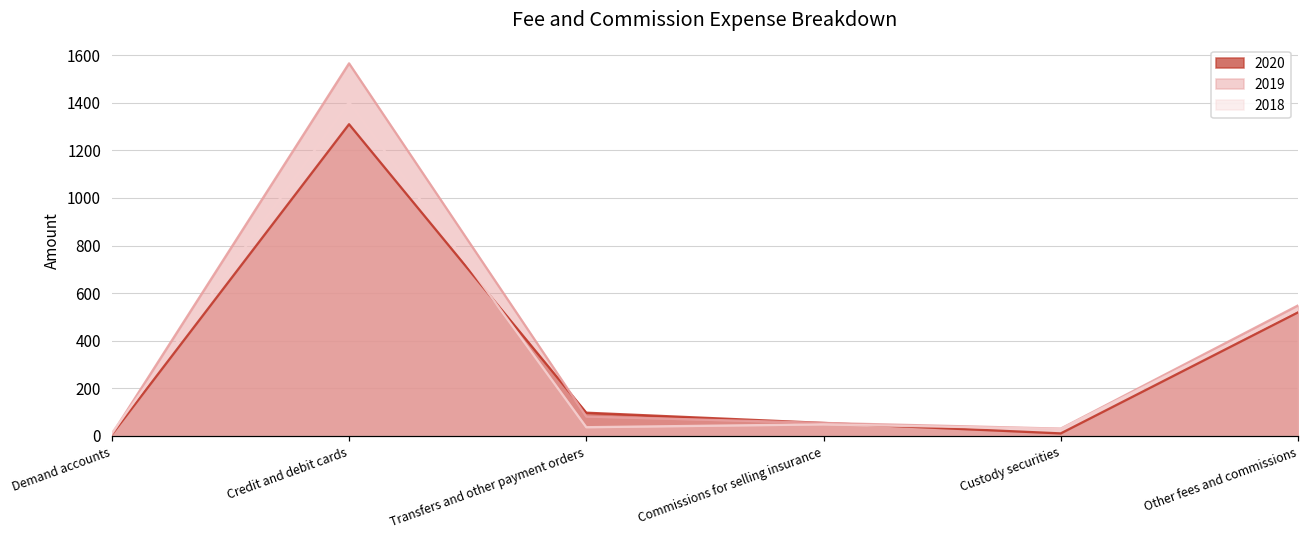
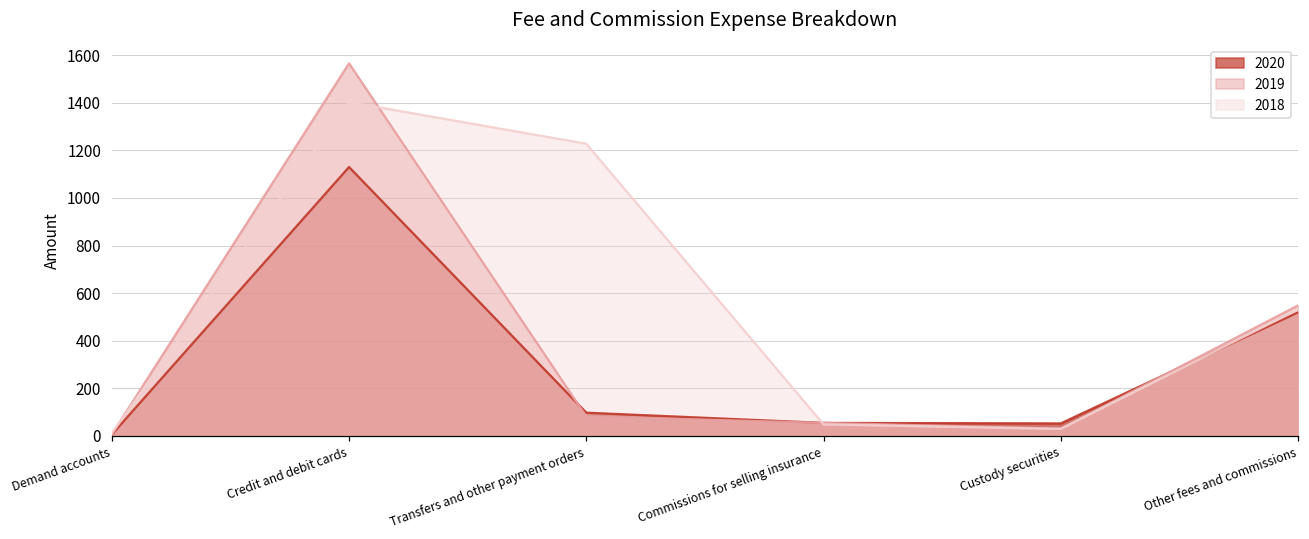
  {
    "2020": {
-     "Credit and debit cards": 1310,
+     "Credit and debit cards": 1130,
      "Transfers and other payment orders": 100,
-     "Custody securities": 10,
+     "Custody securities": 50,
      "Other fees and commissions": 520
    },
    "2019": {
      "Credit and debit cards": 1570,
      "Transfers and other payment orders": 80,
      "Other fees and commissions": 550
    },
    "2018": {
      "Credit and debit cards": 1400,
-     "Transfers and other payment orders": 40,
+     "Transfers and other payment orders": 1230,
      "Other fees and commissions": 530
    }
  }
